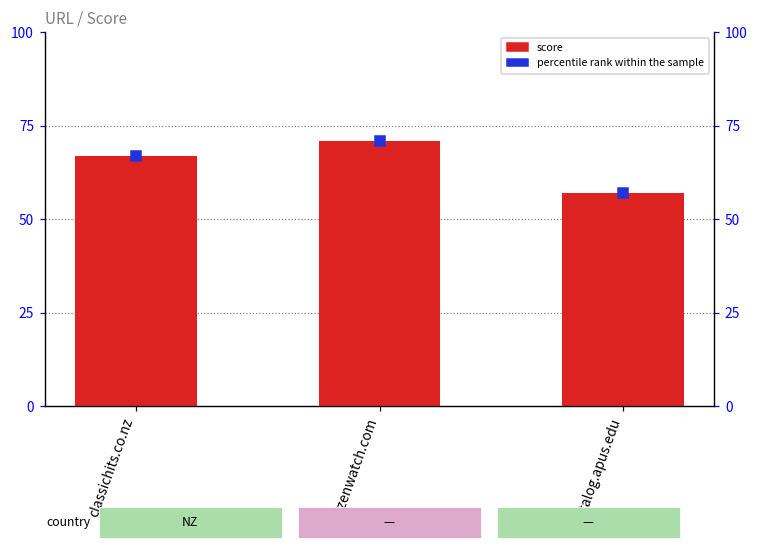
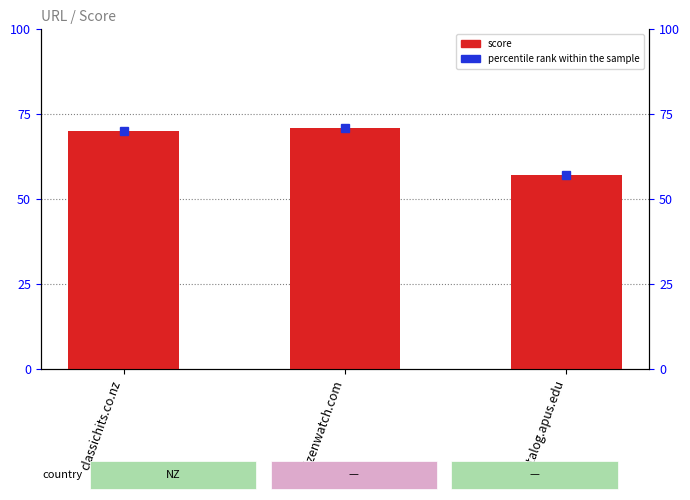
  {
    "score": {
-     "classichits.co.nz": 67,
+     "classichits.co.nz": 70,
      "citizenwatch.com": 71,
      "catalog.apus.edu": 57
    }
  }
